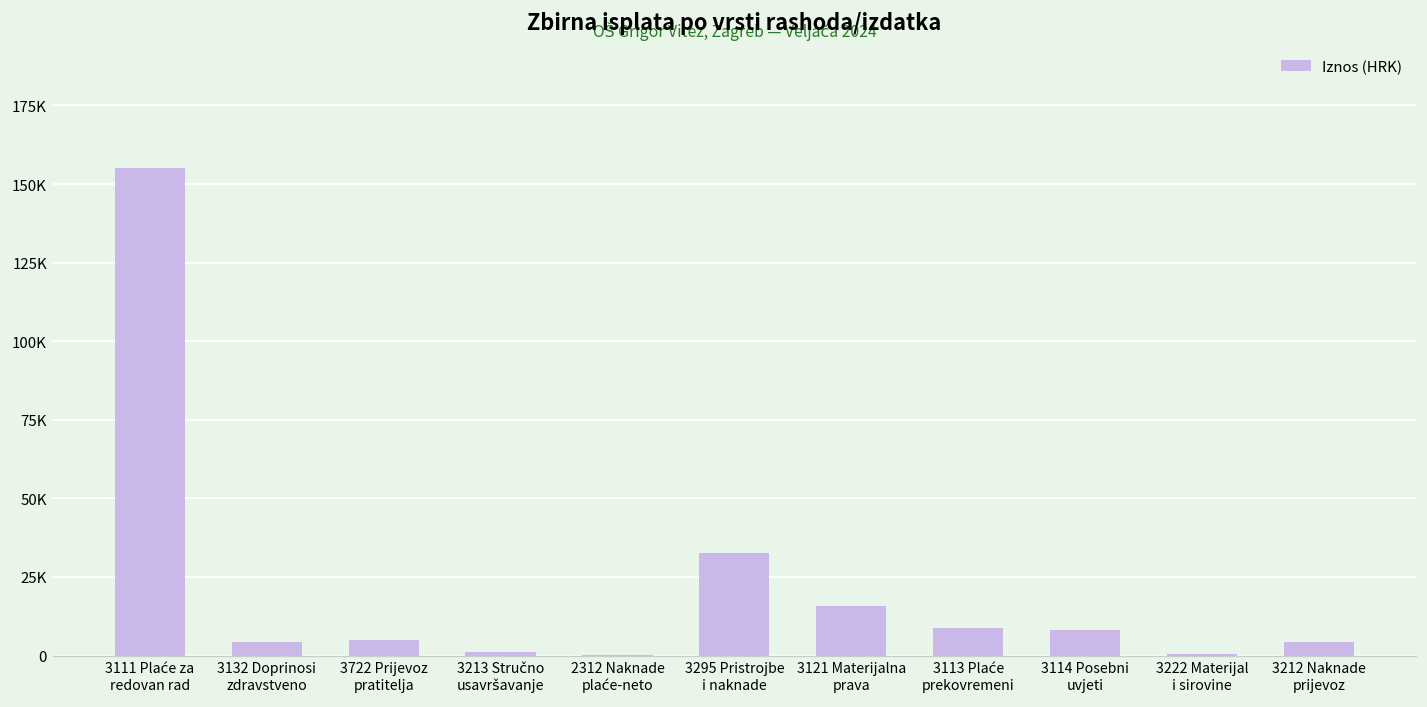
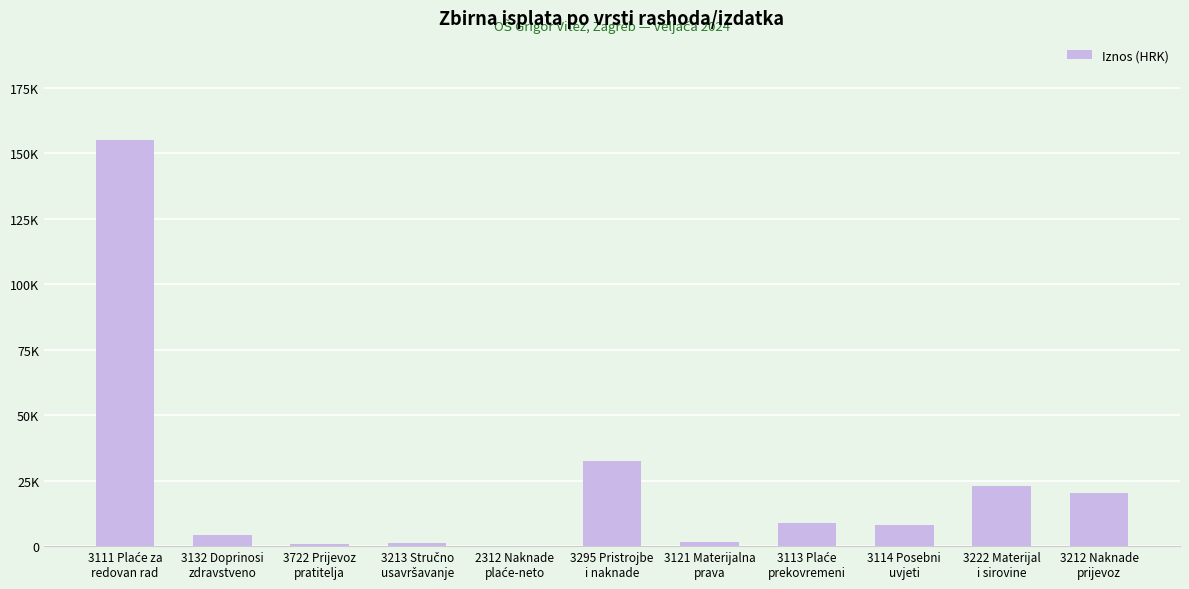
  {
    "3111 Plaće za redovan rad": 155000,
    "3132 Doprinosi zdravstveno": 4000,
-   "3722 Prijevoz pratitelja": 5000,
+   "3722 Prijevoz pratitelja": 1000,
    "3213 Stručno usavršavanje": 1000,
    "3295 Pristrojbe i naknade": 33000,
-   "3121 Materijalna prava": 16000,
+   "3121 Materijalna prava": 2000,
    "3113 Plaće prekovremeni": 9000,
    "3114 Posebni uvjeti": 8000,
-   "3222 Materijal i sirovine": 0,
-   "3212 Naknade prijevoz": 4000
+   "3222 Materijal i sirovine": 23000,
+   "3212 Naknade prijevoz": 20000
  }
